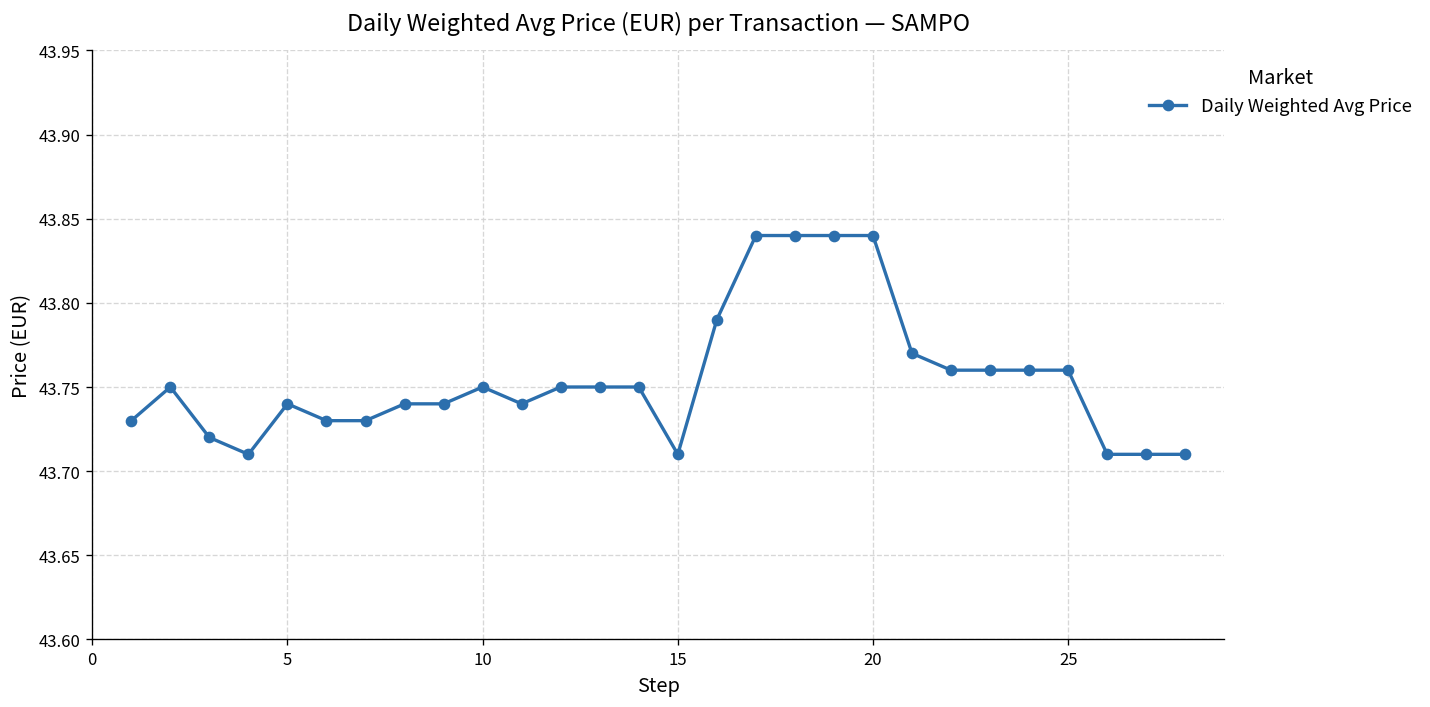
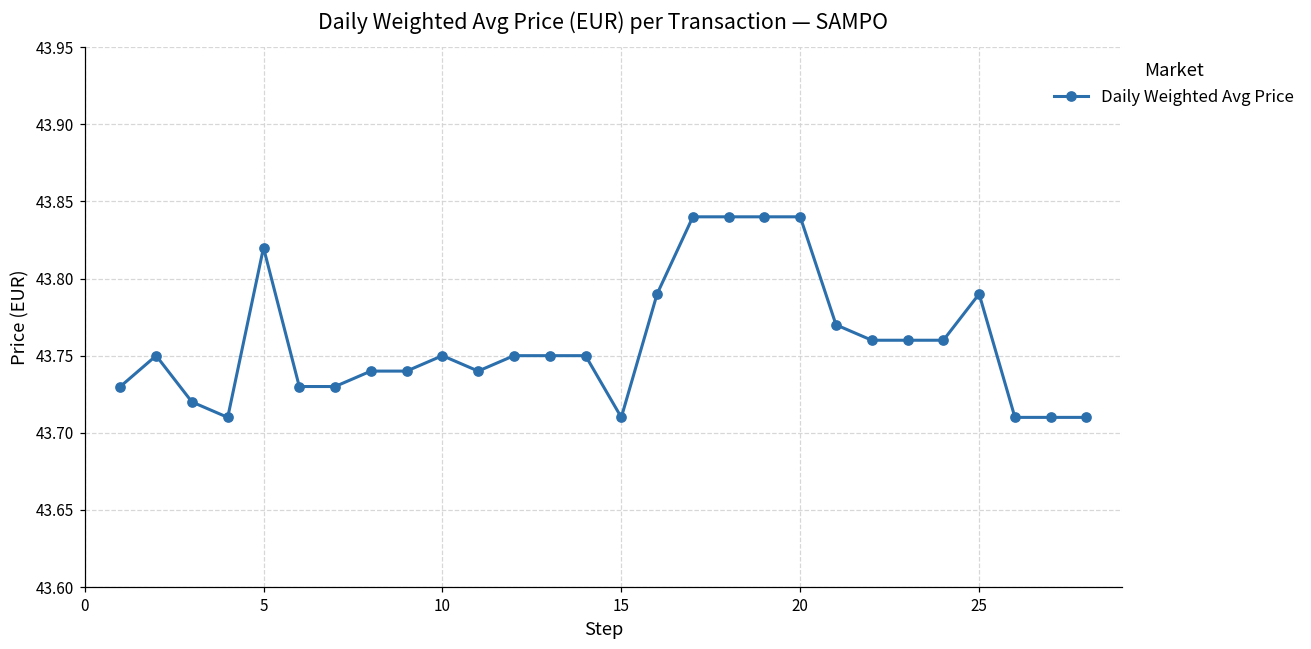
  {
-   "5": 43.74,
+   "5": 43.82,
    "10": 43.75,
    "15": 43.71,
    "20": 43.84,
-   "25": 43.76
+   "25": 43.79
  }
